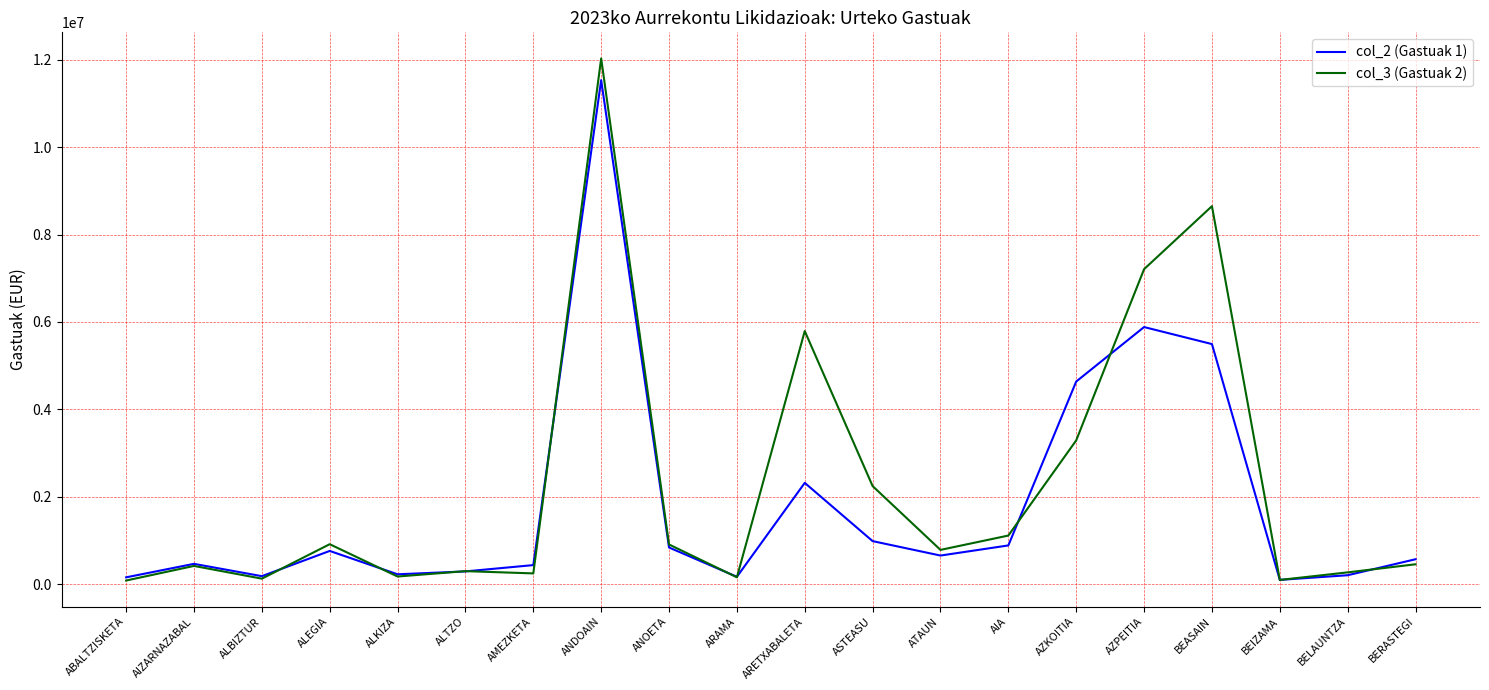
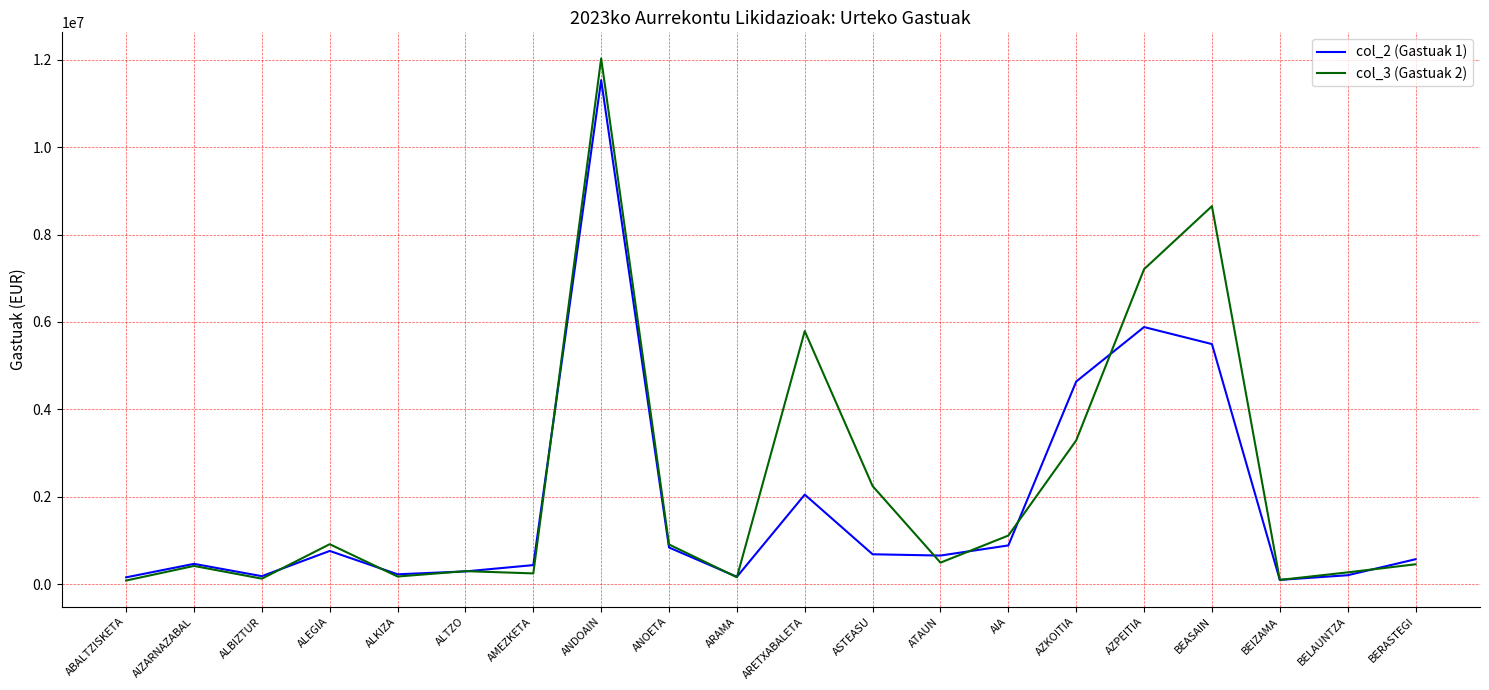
  {
    "col_2 (Gastuak 1)": {
      "ABALTZISKETA": 200000,
      "ALEGIA": 800000,
      "AMEZKETA": 400000,
      "ANDOAIN": 11500000,
      "ANOETA": 800000,
-     "ARETXABALETA": 2300000,
-     "ASTEASU": 1000000,
+     "ARETXABALETA": 2000000,
+     "ASTEASU": 700000,
      "ATAUN": 700000,
      "AIA": 900000,
      "AZKOITIA": 4600000,
      "AZPEITIA": 5900000,
      "BEASAIN": 5500000,
      "BELAUNTZA": 200000,
      "BERASTEGI": 600000
    },
    "col_3 (Gastuak 2)": {
      "ABALTZISKETA": 100000,
      "ALEGIA": 900000,
      "AMEZKETA": 200000,
      "ANDOAIN": 12000000,
      "ANOETA": 900000,
      "ARETXABALETA": 5800000,
      "ASTEASU": 2200000,
-     "ATAUN": 800000,
+     "ATAUN": 500000,
      "AIA": 1100000,
      "AZKOITIA": 3300000,
      "AZPEITIA": 7200000,
      "BEASAIN": 8700000,
      "BELAUNTZA": 300000,
      "BERASTEGI": 500000
    }
  }
